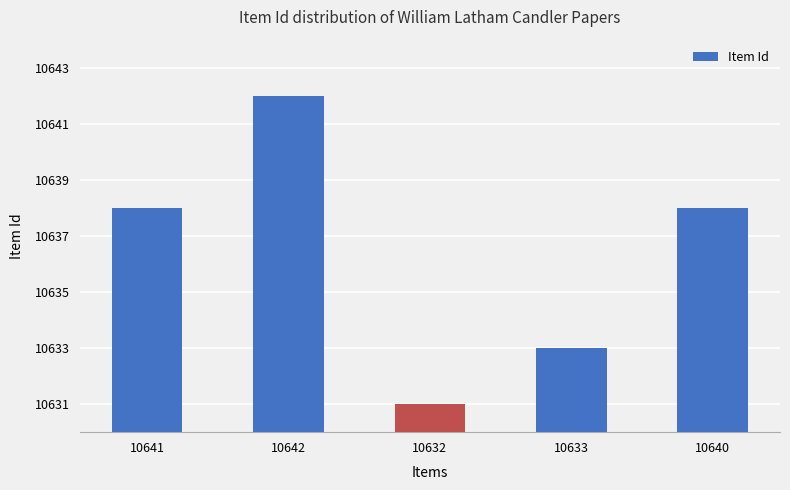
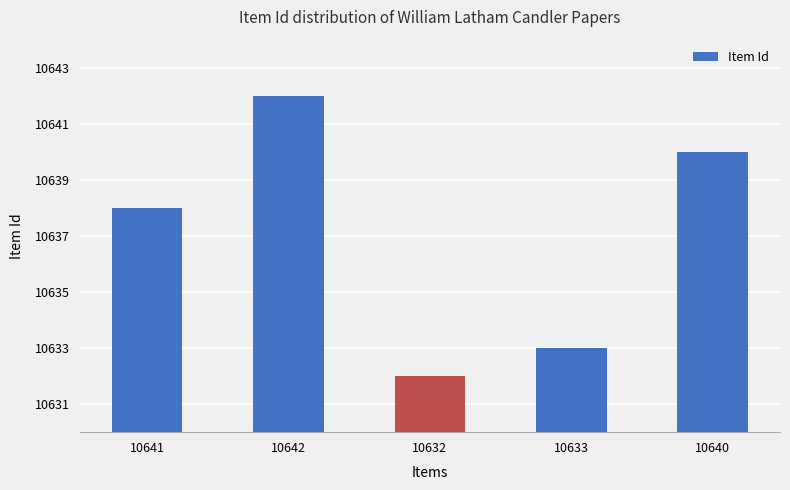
  {
    "10641": 10638,
    "10642": 10642,
-   "10632": 10631,
+   "10632": 10632,
    "10633": 10633,
-   "10640": 10638
+   "10640": 10640
  }
